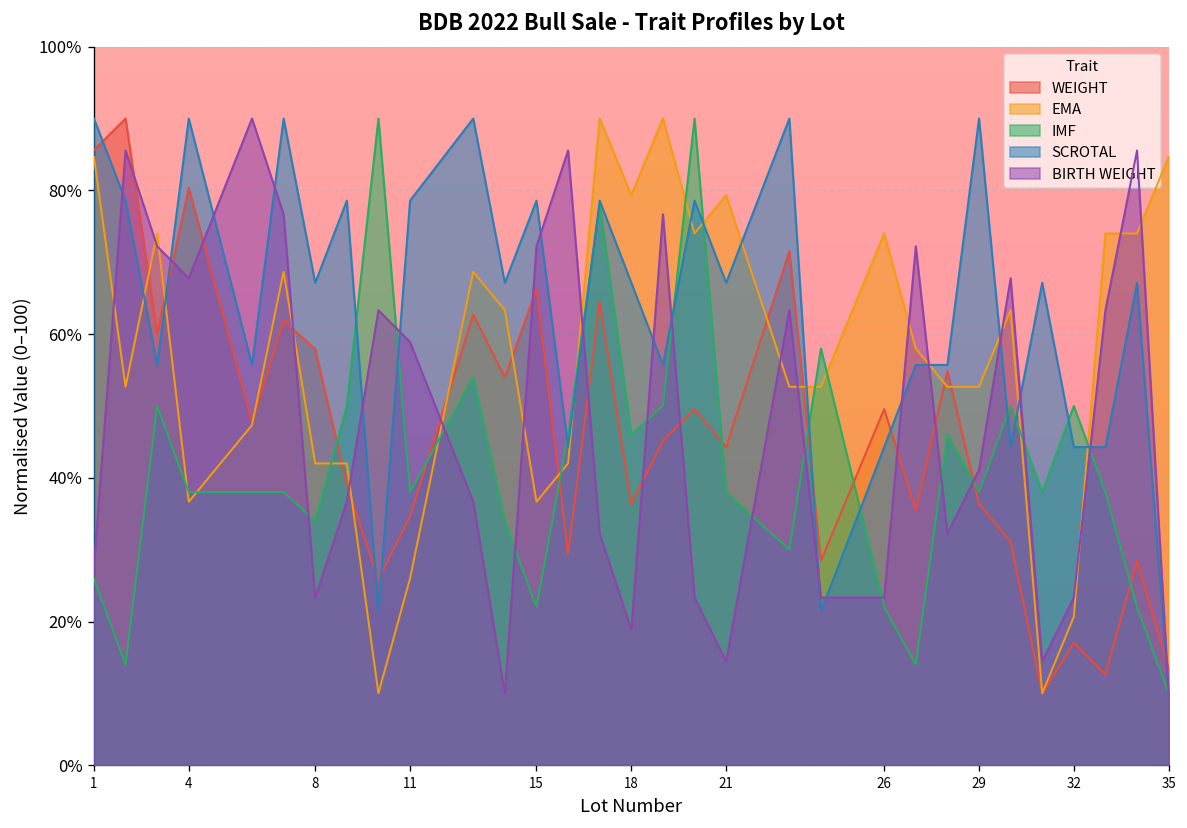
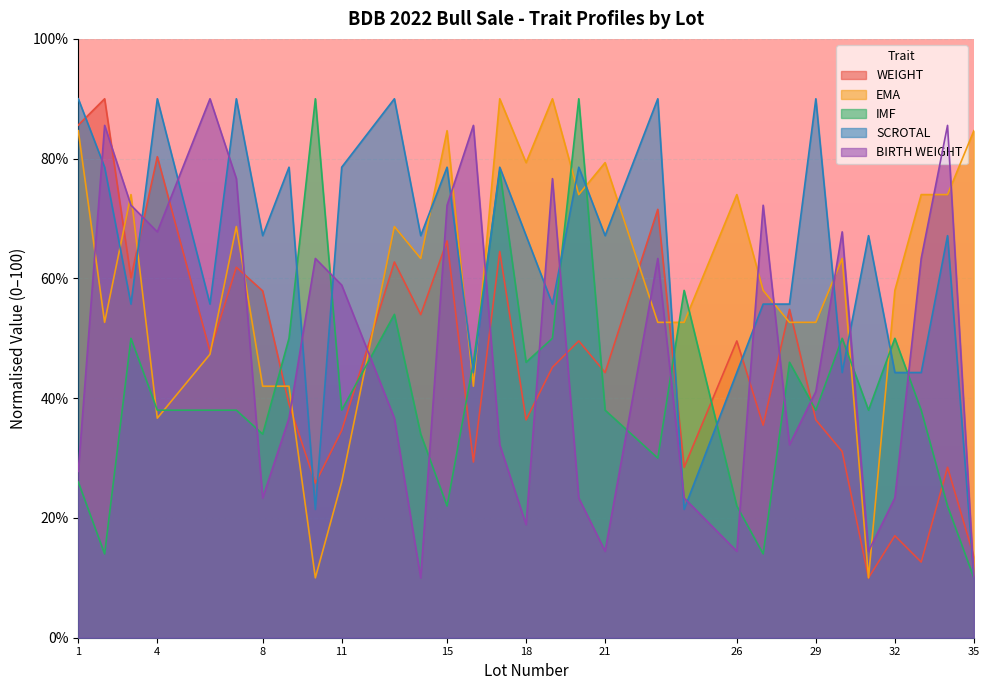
  {
    "WEIGHT": {
      "1": "86%",
      "4": "80%",
      "8": "58%",
      "11": "35%",
      "15": "66%",
      "18": "36%",
      "21": "44%",
      "26": "50%",
      "29": "36%",
      "32": "17%",
      "35": "14%"
    },
    "EMA": {
      "1": "85%",
      "4": "37%",
      "8": "42%",
      "11": "26%",
-     "15": "37%",
+     "15": "85%",
      "18": "79%",
      "21": "79%",
      "26": "74%",
      "29": "53%",
-     "32": "21%",
+     "32": "58%",
      "35": "85%"
    },
    "IMF": {
      "1": "26%",
      "4": "38%",
      "8": "34%",
      "11": "38%",
      "15": "22%",
      "18": "46%",
      "21": "38%",
      "26": "22%",
      "29": "38%",
      "32": "50%"
    },
    "SCROTAL": {
      "1": "90%",
      "4": "90%",
      "8": "67%",
      "11": "79%",
      "15": "79%",
      "18": "67%",
      "21": "67%",
      "26": "44%",
      "29": "90%",
      "32": "44%"
    },
    "BIRTH WEIGHT": {
      "1": "28%",
      "4": "68%",
      "8": "23%",
      "11": "59%",
      "15": "72%",
      "18": "19%",
      "21": "14%",
-     "26": "23%",
+     "26": "14%",
      "29": "41%",
      "32": "23%"
    }
  }
